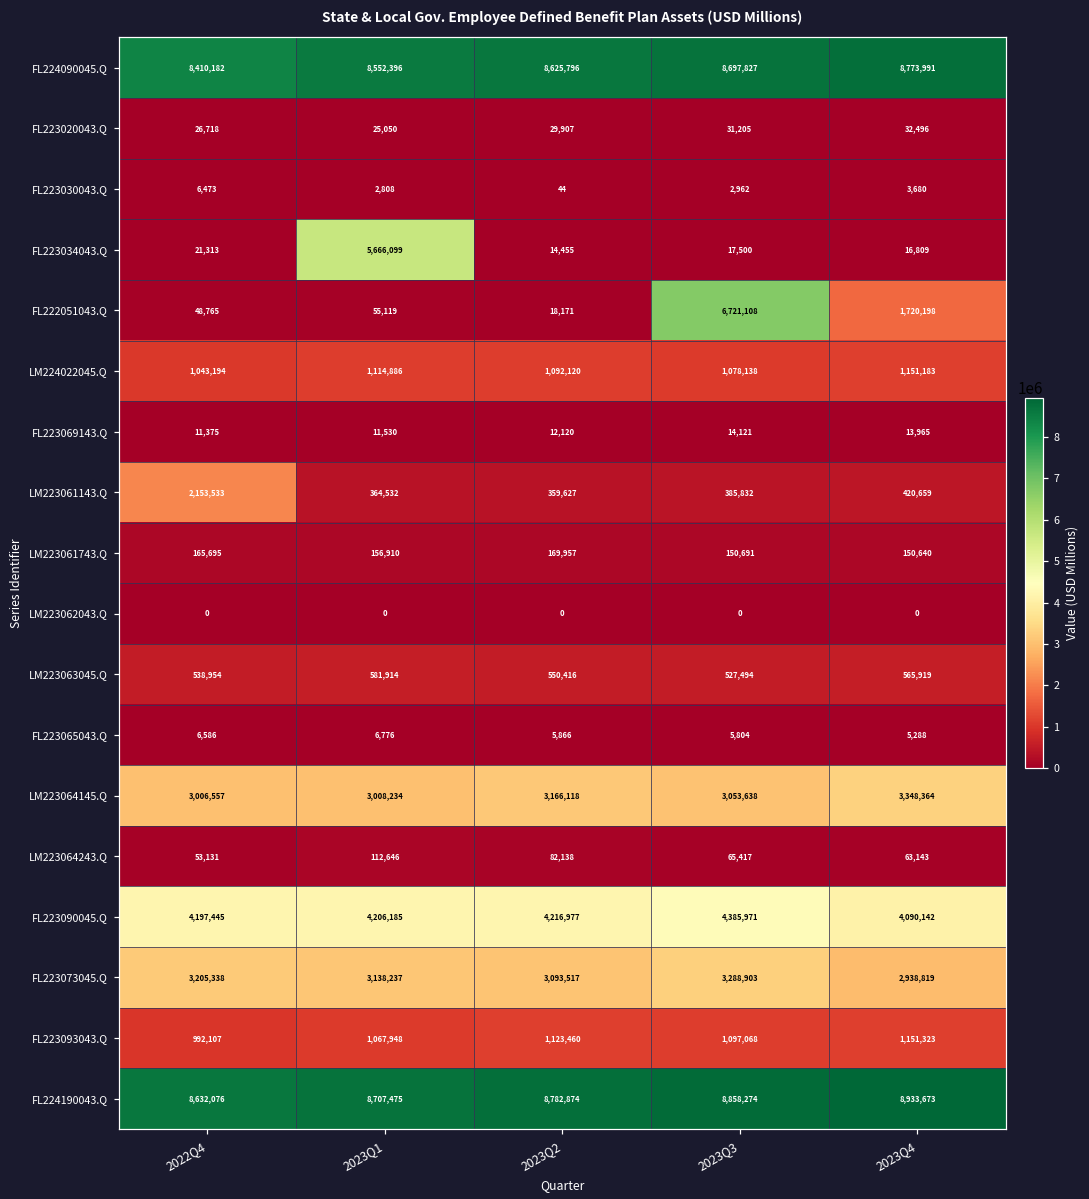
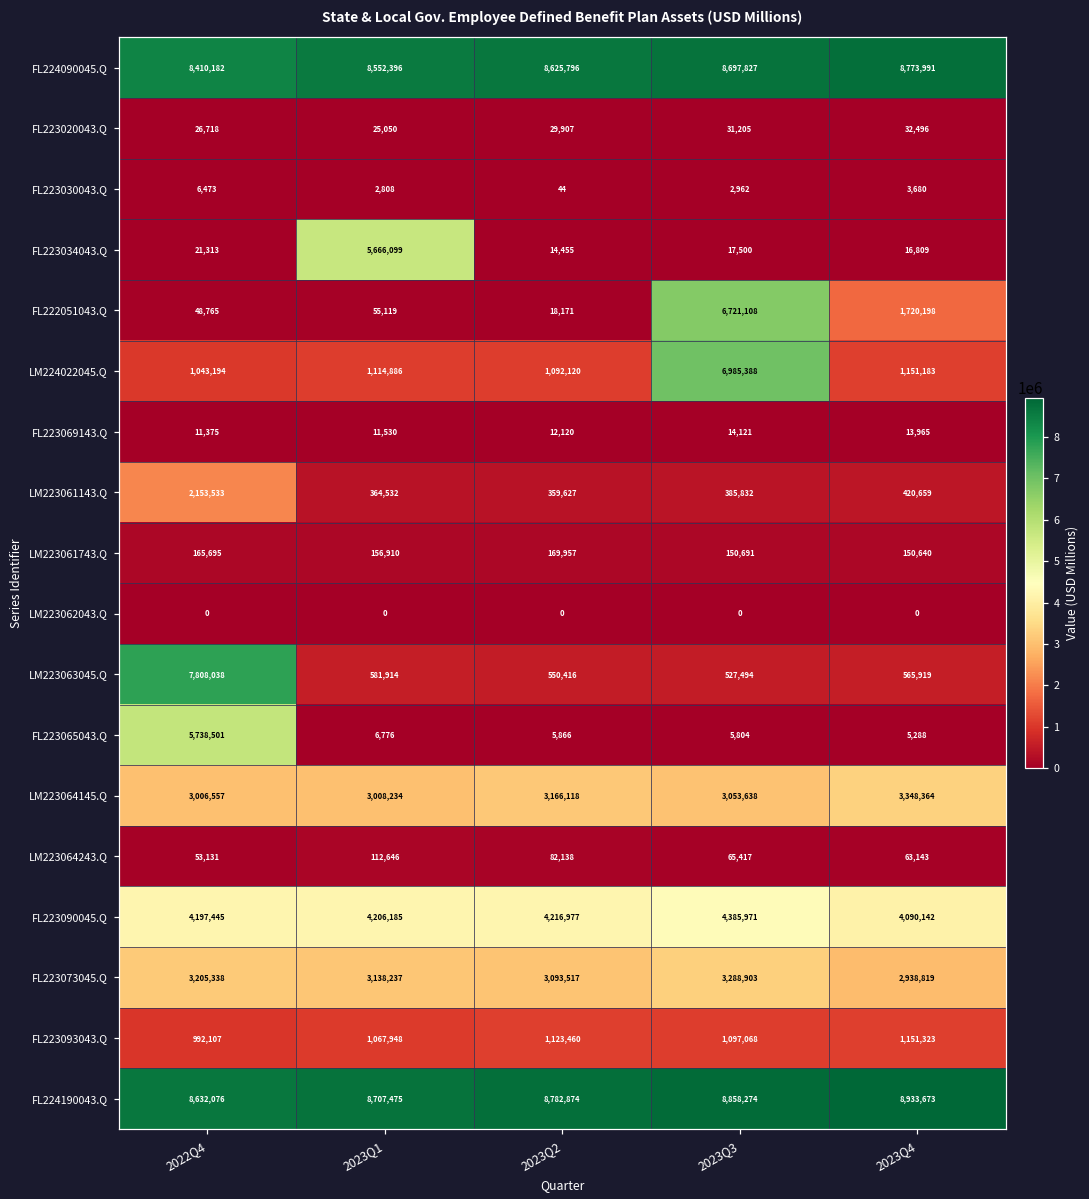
  {
    "FL224090045.Q": {
      "2022Q4": "8,410,182",
      "2023Q1": "8,552,396",
      "2023Q2": "8,625,796",
      "2023Q3": "8,697,827",
      "2023Q4": "8,773,991"
    },
    "FL223020043.Q": {
      "2022Q4": "26,718",
      "2023Q1": "25,050",
      "2023Q2": "29,907",
      "2023Q3": "31,205",
      "2023Q4": "32,496"
    },
    "FL223030043.Q": {
      "2022Q4": "6,473",
      "2023Q1": "2,808",
      "2023Q2": "44",
      "2023Q3": "2,962",
      "2023Q4": "3,680"
    },
    "FL223034043.Q": {
      "2022Q4": "21,313",
      "2023Q1": "5,666,099",
      "2023Q2": "14,455",
      "2023Q3": "17,500",
      "2023Q4": "16,809"
    },
    "FL222051043.Q": {
      "2022Q4": "48,765",
      "2023Q1": "55,119",
      "2023Q2": "18,171",
      "2023Q3": "6,721,108",
      "2023Q4": "1,720,198"
    },
    "LM224022045.Q": {
      "2022Q4": "1,043,194",
      "2023Q1": "1,114,886",
      "2023Q2": "1,092,120",
-     "2023Q3": "1,078,138",
+     "2023Q3": "6,985,388",
      "2023Q4": "1,151,183"
    },
    "FL223069143.Q": {
      "2022Q4": "11,375",
      "2023Q1": "11,530",
      "2023Q2": "12,120",
      "2023Q3": "14,121",
      "2023Q4": "13,965"
    },
    "LM223061143.Q": {
      "2022Q4": "2,153,533",
      "2023Q1": "364,532",
      "2023Q2": "359,627",
      "2023Q3": "385,832",
      "2023Q4": "420,659"
    },
    "LM223061743.Q": {
      "2022Q4": "165,695",
      "2023Q1": "156,910",
      "2023Q2": "169,957",
      "2023Q3": "150,691",
      "2023Q4": "150,640"
    },
    "LM223062043.Q": {
      "2022Q4": "0",
      "2023Q1": "0",
      "2023Q2": "0",
      "2023Q3": "0",
      "2023Q4": "0"
    },
    "LM223063045.Q": {
-     "2022Q4": "538,954",
+     "2022Q4": "7,808,038",
      "2023Q1": "581,914",
      "2023Q2": "550,416",
      "2023Q3": "527,494",
      "2023Q4": "565,919"
    },
    "FL223065043.Q": {
-     "2022Q4": "6,586",
+     "2022Q4": "5,738,501",
      "2023Q1": "6,776",
      "2023Q2": "5,866",
      "2023Q3": "5,804",
      "2023Q4": "5,288"
    },
    "LM223064145.Q": {
      "2022Q4": "3,006,557",
      "2023Q1": "3,008,234",
      "2023Q2": "3,166,118",
      "2023Q3": "3,053,638",
      "2023Q4": "3,348,364"
    },
    "LM223064243.Q": {
      "2022Q4": "53,131",
      "2023Q1": "112,646",
      "2023Q2": "82,138",
      "2023Q3": "65,417",
      "2023Q4": "63,143"
    },
    "FL223090045.Q": {
      "2022Q4": "4,197,445",
      "2023Q1": "4,206,185",
      "2023Q2": "4,216,977",
      "2023Q3": "4,385,971",
      "2023Q4": "4,090,142"
    },
    "FL223073045.Q": {
      "2022Q4": "3,205,338",
      "2023Q1": "3,138,237",
      "2023Q2": "3,093,517",
      "2023Q3": "3,288,903",
      "2023Q4": "2,938,819"
    },
    "FL223093043.Q": {
      "2022Q4": "992,107",
      "2023Q1": "1,067,948",
      "2023Q2": "1,123,460",
      "2023Q3": "1,097,068",
      "2023Q4": "1,151,323"
    },
    "FL224190043.Q": {
      "2022Q4": "8,632,076",
      "2023Q1": "8,707,475",
      "2023Q2": "8,782,874",
      "2023Q3": "8,858,274",
      "2023Q4": "8,933,673"
    }
  }
